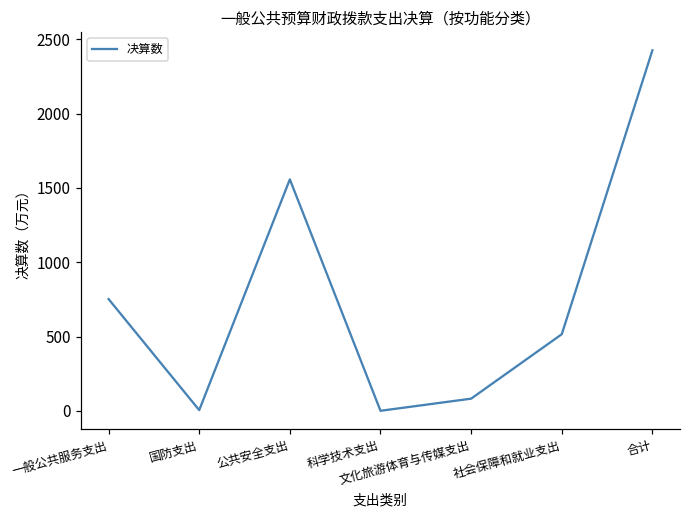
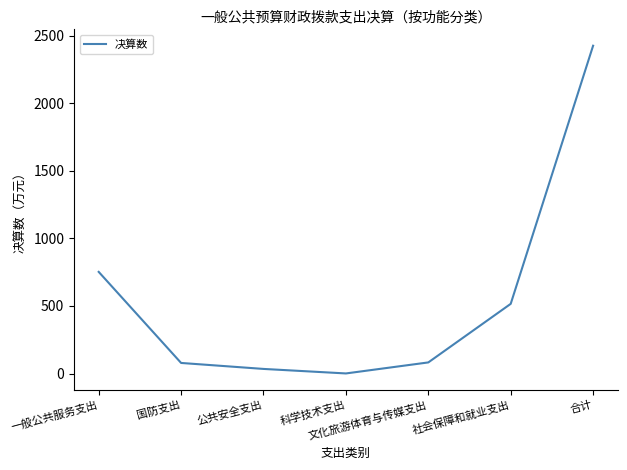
  {
    "一般公共服务支出": 750,
-   "国防支出": 10,
-   "公共安全支出": 1560,
+   "国防支出": 80,
+   "公共安全支出": 30,
    "科学技术支出": 0,
    "文化旅游体育与传媒支出": 80,
    "社会保障和就业支出": 520,
    "合计": 2430
  }
